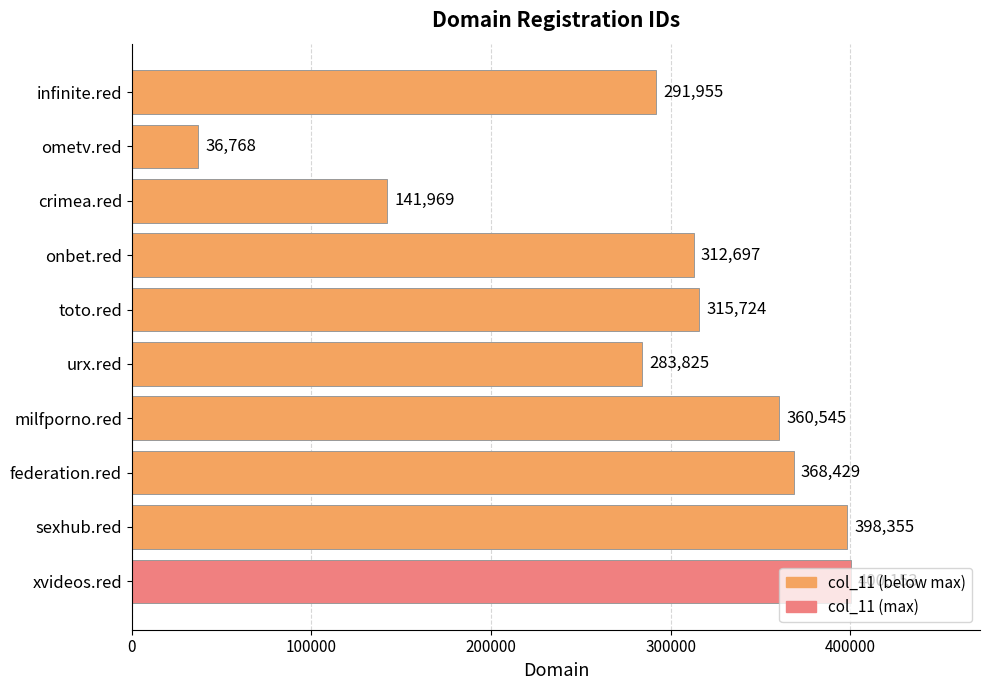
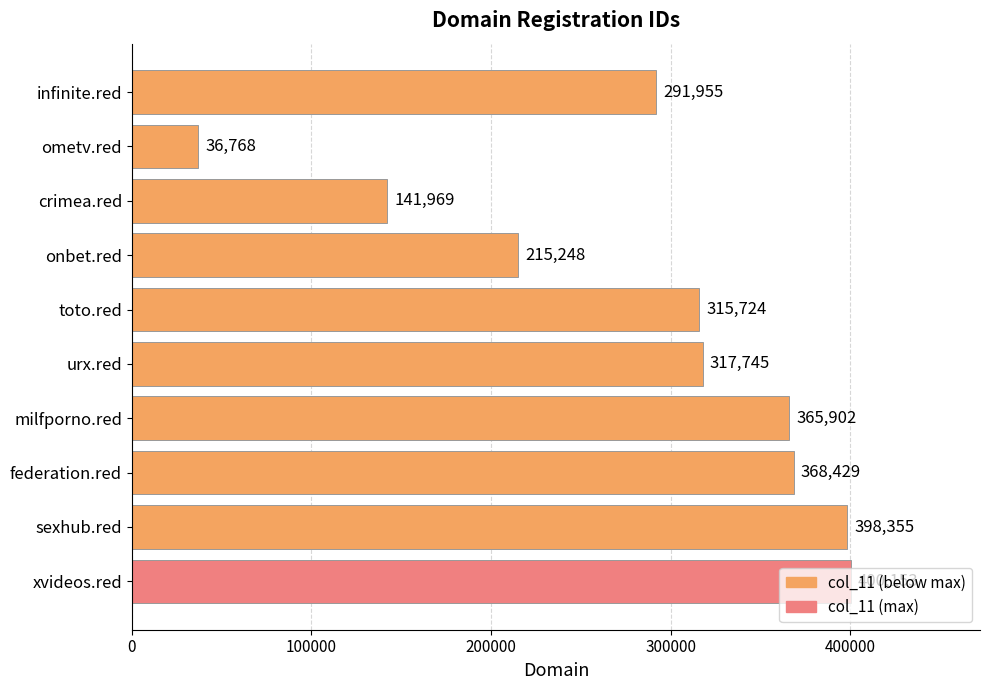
  {
    "infinite.red": "291,955",
    "ometv.red": "36,768",
    "crimea.red": "141,969",
-   "onbet.red": "312,697",
+   "onbet.red": "215,248",
    "toto.red": "315,724",
-   "urx.red": "283,825",
-   "milfporno.red": "360,545",
+   "urx.red": "317,745",
+   "milfporno.red": "365,902",
    "federation.red": "368,429",
    "sexhub.red": "398,355"
  }
